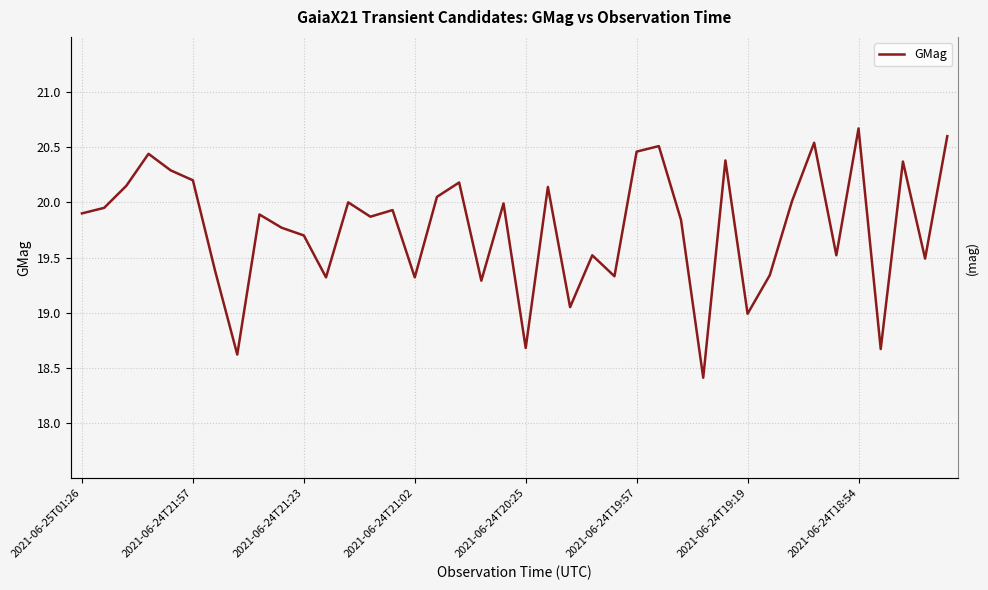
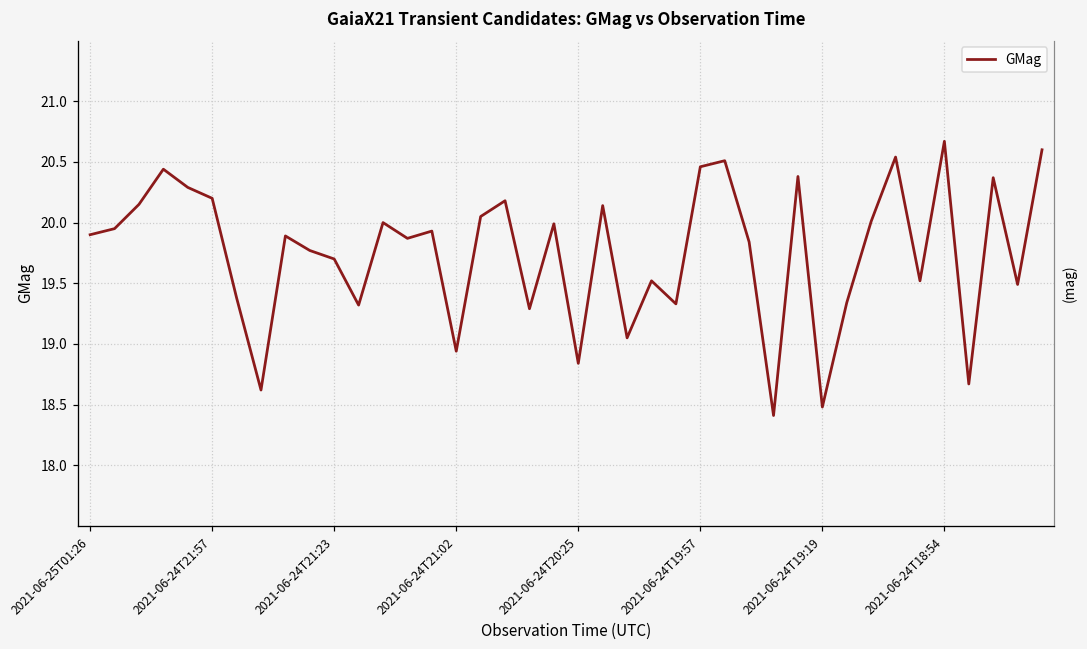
  {
    "2021-06-25T01:26": 19.90,
    "2021-06-24T21:57": 20.20,
    "2021-06-24T21:23": 19.70,
-   "2021-06-24T21:02": 19.32,
-   "2021-06-24T20:25": 18.68,
+   "2021-06-24T21:02": 18.94,
+   "2021-06-24T20:25": 18.84,
    "2021-06-24T19:57": 20.46,
-   "2021-06-24T19:19": 18.99,
+   "2021-06-24T19:19": 18.48,
    "2021-06-24T18:54": 20.67
  }
